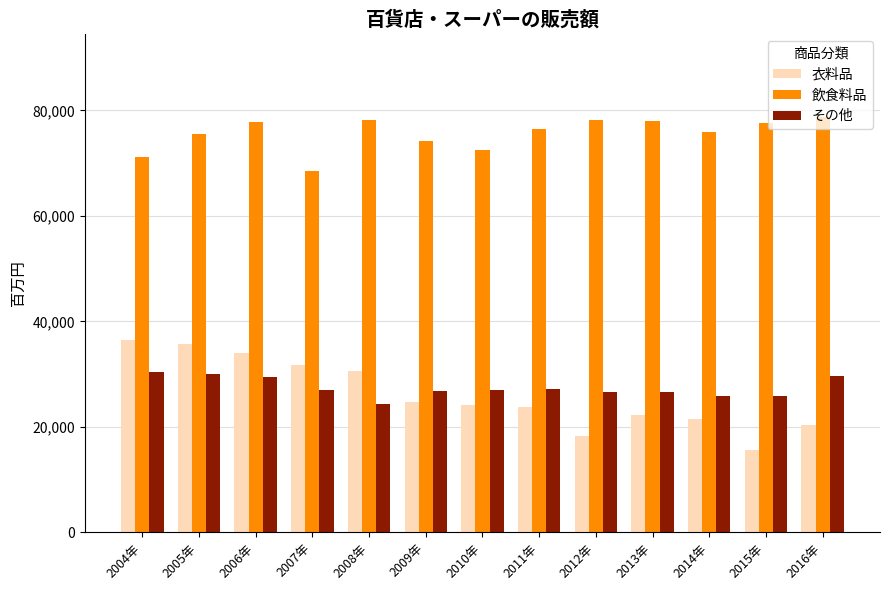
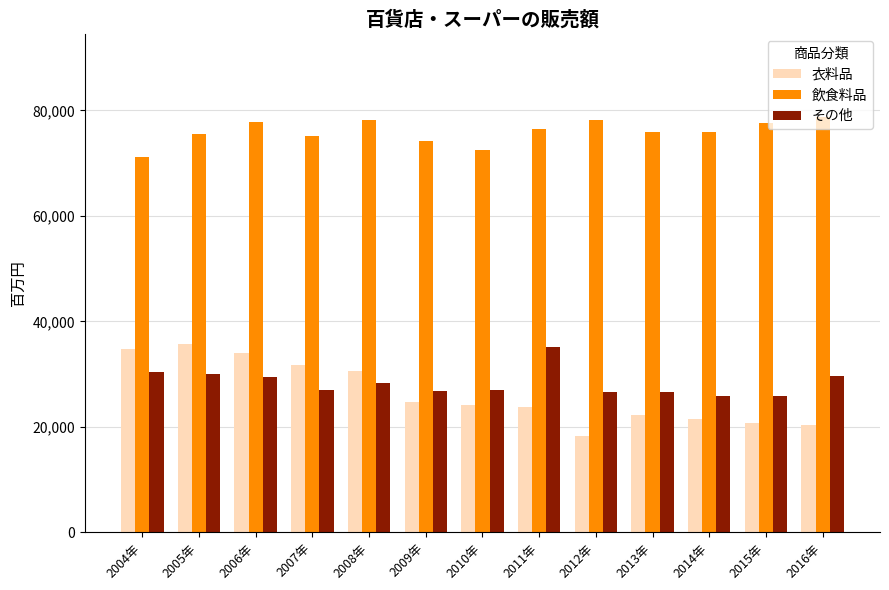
  {
    "衣料品": {
-     "2004年": "36,000",
+     "2004年": "35,000",
      "2005年": "36,000",
      "2006年": "34,000",
      "2007年": "32,000",
      "2008年": "31,000",
      "2009年": "25,000",
      "2010年": "24,000",
      "2011年": "24,000",
      "2012年": "18,000",
      "2013年": "22,000",
      "2014年": "22,000",
-     "2015年": "16,000",
+     "2015年": "21,000",
      "2016年": "20,000"
    },
    "飲食料品": {
      "2004年": "71,000",
      "2005年": "75,000",
      "2006年": "78,000",
-     "2007年": "69,000",
+     "2007年": "75,000",
      "2008年": "78,000",
      "2009年": "74,000",
      "2010年": "72,000",
      "2011年": "77,000",
      "2012年": "78,000",
-     "2013年": "78,000",
+     "2013年": "76,000",
      "2014年": "76,000",
      "2015年": "78,000"
    },
    "その他": {
      "2004年": "30,000",
      "2005年": "30,000",
      "2006年": "30,000",
      "2007年": "27,000",
-     "2008年": "24,000",
+     "2008年": "28,000",
      "2009年": "27,000",
      "2010年": "27,000",
-     "2011年": "27,000",
+     "2011年": "35,000",
      "2012年": "27,000",
      "2013年": "27,000",
      "2014年": "26,000",
      "2015年": "26,000",
      "2016年": "30,000"
    }
  }
